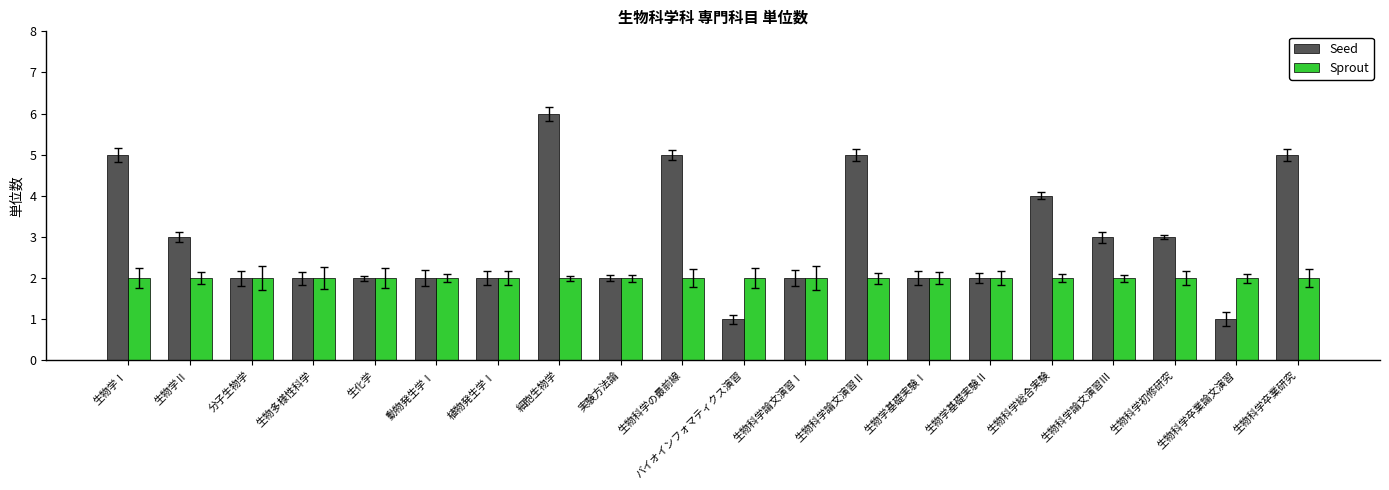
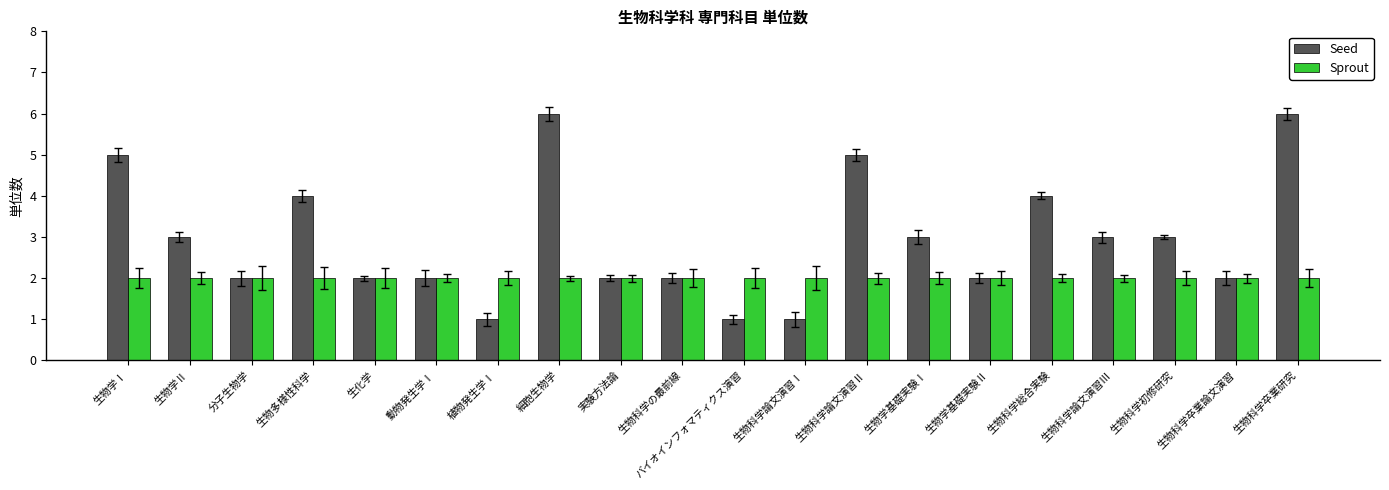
  {
    "Seed": {
      "生物学Ⅰ": 5,
      "生物学Ⅱ": 3,
      "分子生物学": 2,
-     "生物多様性科学": 2,
+     "生物多様性科学": 4,
      "生化学": 2,
      "動物発生学Ⅰ": 2,
-     "植物発生学Ⅰ": 2,
+     "植物発生学Ⅰ": 1,
      "細胞生物学": 6,
      "実験方法論": 2,
-     "生物科学の最前線": 5,
+     "生物科学の最前線": 2,
      "バイオインフォマティクス演習": 1,
-     "生物科学論文演習Ⅰ": 2,
+     "生物科学論文演習Ⅰ": 1,
      "生物科学論文演習Ⅱ": 5,
-     "生物学基礎実験Ⅰ": 2,
+     "生物学基礎実験Ⅰ": 3,
      "生物学基礎実験Ⅱ": 2,
      "生物科学総合実験": 4,
      "生物科学論文演習Ⅲ": 3,
      "生物科学初修研究": 3,
-     "生物科学卒業論文演習": 1,
-     "生物科学卒業研究": 5
+     "生物科学卒業論文演習": 2,
+     "生物科学卒業研究": 6
    },
    "Sprout": {
      "生物学Ⅰ": 2,
      "生物学Ⅱ": 2,
      "分子生物学": 2,
      "生物多様性科学": 2,
      "生化学": 2,
      "動物発生学Ⅰ": 2,
      "植物発生学Ⅰ": 2,
      "細胞生物学": 2,
      "実験方法論": 2,
      "生物科学の最前線": 2,
      "バイオインフォマティクス演習": 2,
      "生物科学論文演習Ⅰ": 2,
      "生物科学論文演習Ⅱ": 2,
      "生物学基礎実験Ⅰ": 2,
      "生物学基礎実験Ⅱ": 2,
      "生物科学総合実験": 2,
      "生物科学論文演習Ⅲ": 2,
      "生物科学初修研究": 2,
      "生物科学卒業論文演習": 2,
      "生物科学卒業研究": 2
    }
  }
